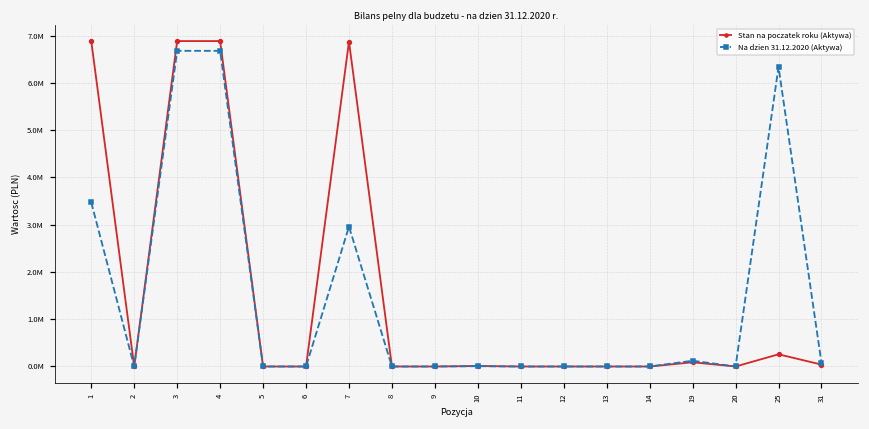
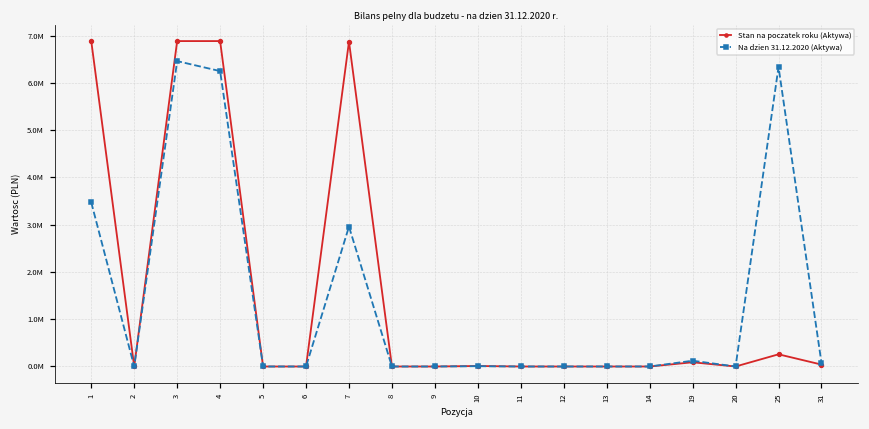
  {
    "Stan na poczatek roku (Aktywa)": {
      "1": 6900000,
      "3": 6900000,
      "4": 6900000,
      "7": 6900000,
      "25": 300000
    },
    "Na dzien 31.12.2020 (Aktywa)": {
      "1": 3500000,
-     "3": 6700000,
-     "4": 6700000,
+     "3": 6500000,
+     "4": 6200000,
      "7": 3000000,
      "25": 6300000
    }
  }
